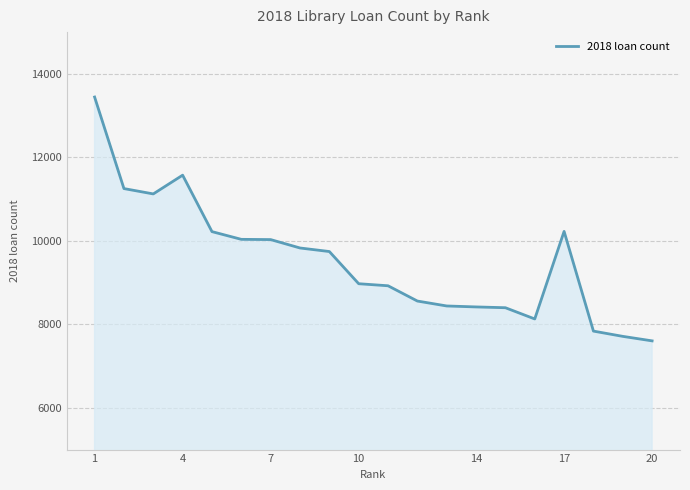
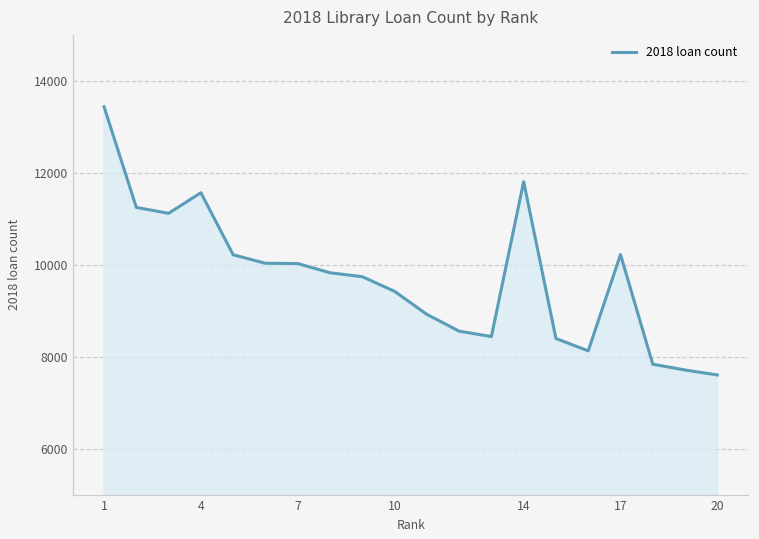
  {
    "1": 13400,
    "4": 11600,
    "7": 10000,
-   "10": 9000,
-   "14": 8400,
+   "10": 9400,
+   "14": 11800,
    "17": 10200,
    "20": 7600
  }
